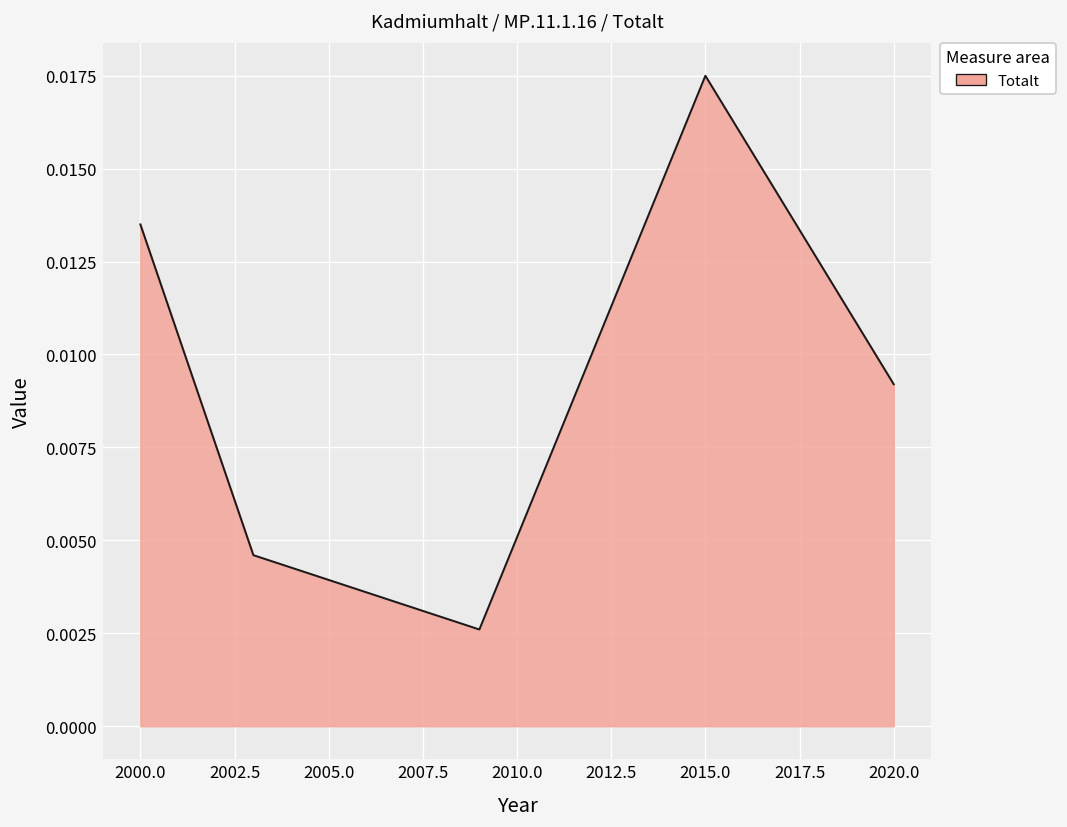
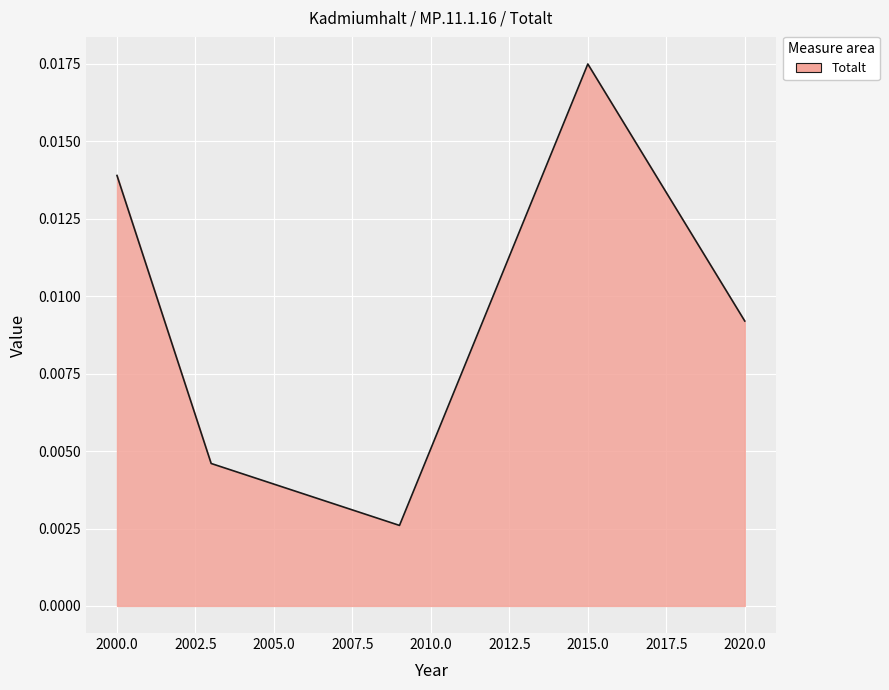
  {
-   "2000.0": 0.0135,
+   "2000.0": 0.0139,
    "2015.0": 0.0175,
    "2020.0": 0.0092
  }
